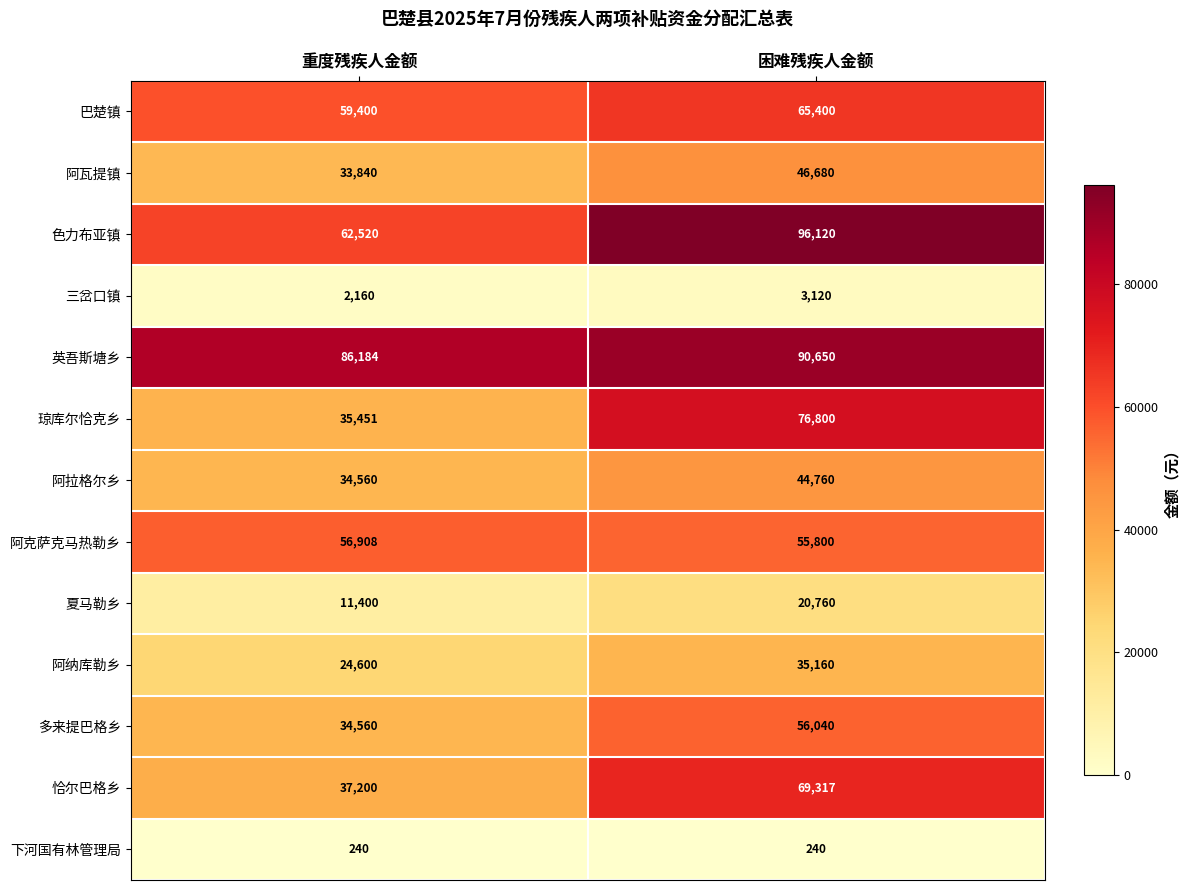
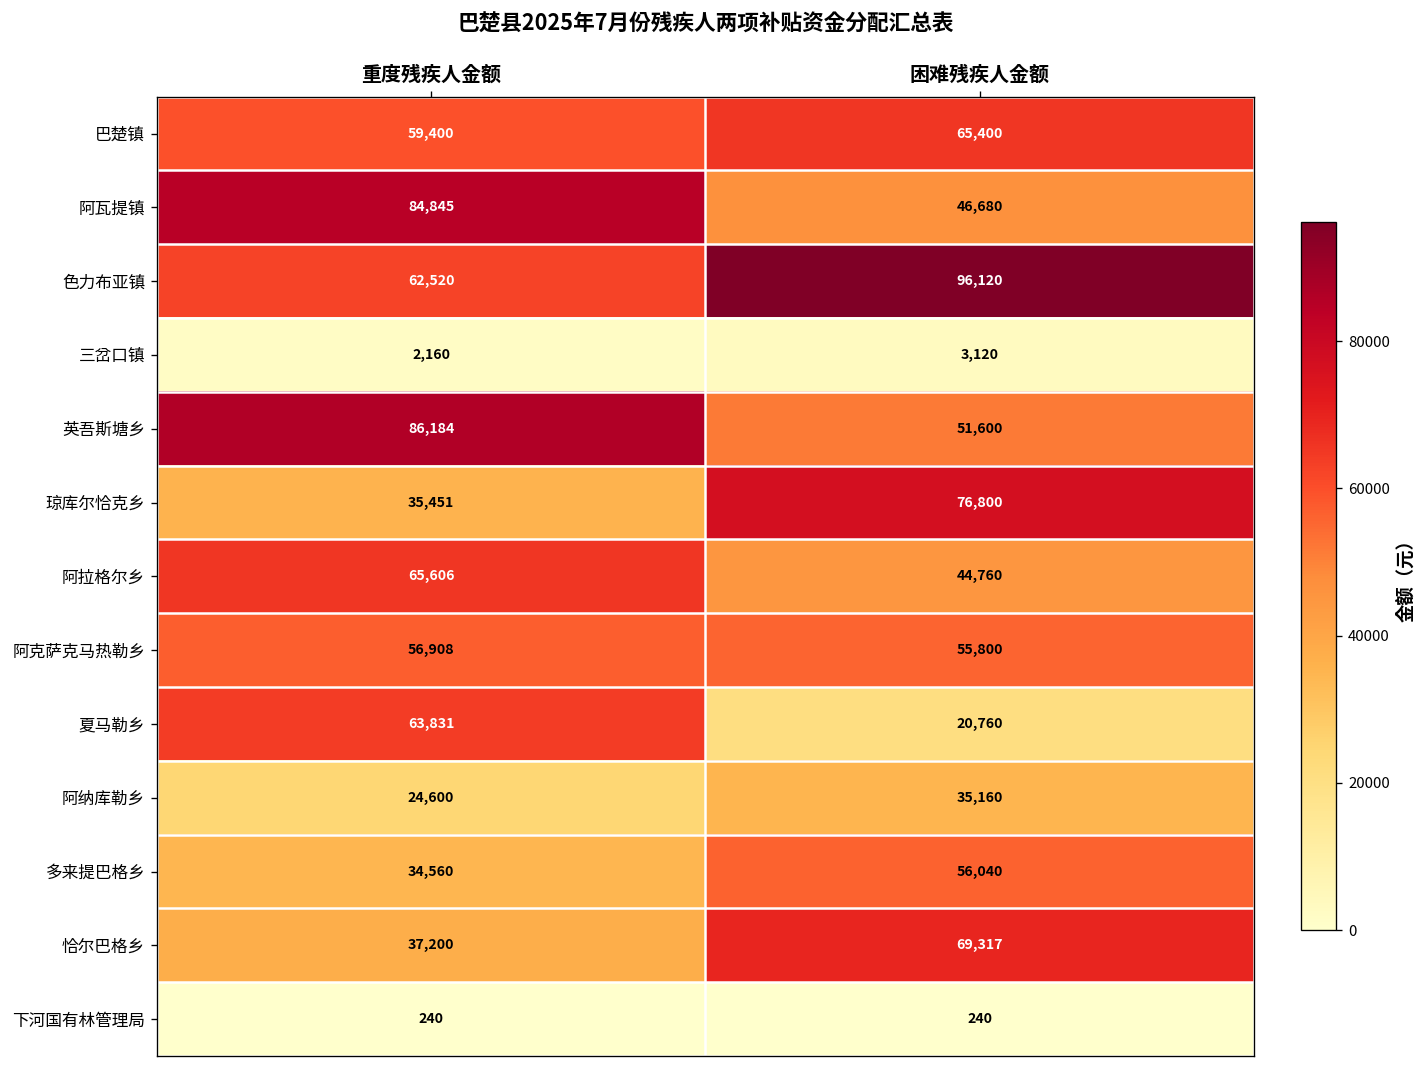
  {
    "巴楚镇": {
      "重度残疾人金额": "59,400",
      "困难残疾人金额": "65,400"
    },
    "阿瓦提镇": {
-     "重度残疾人金额": "33,840",
+     "重度残疾人金额": "84,845",
      "困难残疾人金额": "46,680"
    },
    "色力布亚镇": {
      "重度残疾人金额": "62,520",
      "困难残疾人金额": "96,120"
    },
    "三岔口镇": {
      "重度残疾人金额": "2,160",
      "困难残疾人金额": "3,120"
    },
    "英吾斯塘乡": {
      "重度残疾人金额": "86,184",
-     "困难残疾人金额": "90,650"
+     "困难残疾人金额": "51,600"
    },
    "琼库尔恰克乡": {
      "重度残疾人金额": "35,451",
      "困难残疾人金额": "76,800"
    },
    "阿拉格尔乡": {
-     "重度残疾人金额": "34,560",
+     "重度残疾人金额": "65,606",
      "困难残疾人金额": "44,760"
    },
    "阿克萨克马热勒乡": {
      "重度残疾人金额": "56,908",
      "困难残疾人金额": "55,800"
    },
    "夏马勒乡": {
-     "重度残疾人金额": "11,400",
+     "重度残疾人金额": "63,831",
      "困难残疾人金额": "20,760"
    },
    "阿纳库勒乡": {
      "重度残疾人金额": "24,600",
      "困难残疾人金额": "35,160"
    },
    "多来提巴格乡": {
      "重度残疾人金额": "34,560",
      "困难残疾人金额": "56,040"
    },
    "恰尔巴格乡": {
      "重度残疾人金额": "37,200",
      "困难残疾人金额": "69,317"
    },
    "下河国有林管理局": {
      "重度残疾人金额": "240",
      "困难残疾人金额": "240"
    }
  }
